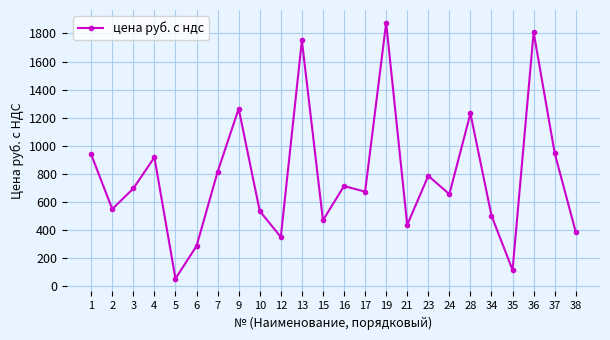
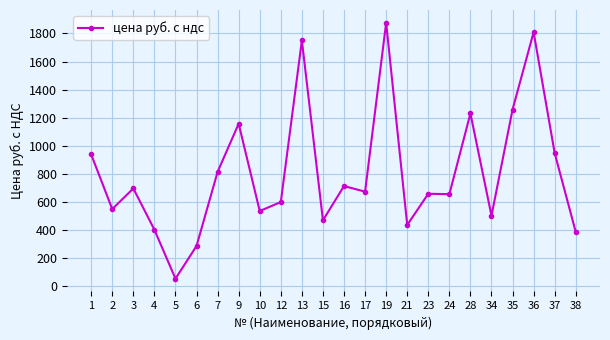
  {
    "1": 940,
    "2": 550,
    "3": 700,
-   "4": 920,
+   "4": 400,
    "5": 50,
    "6": 290,
    "7": 810,
-   "9": 1260,
+   "9": 1160,
    "10": 540,
-   "12": 350,
+   "12": 600,
    "13": 1750,
    "15": 470,
    "16": 710,
    "17": 670,
    "19": 1880,
    "21": 440,
-   "23": 790,
+   "23": 660,
    "24": 660,
    "28": 1230,
    "34": 500,
-   "35": 120,
+   "35": 1260,
    "36": 1810,
    "37": 950,
    "38": 390
  }
